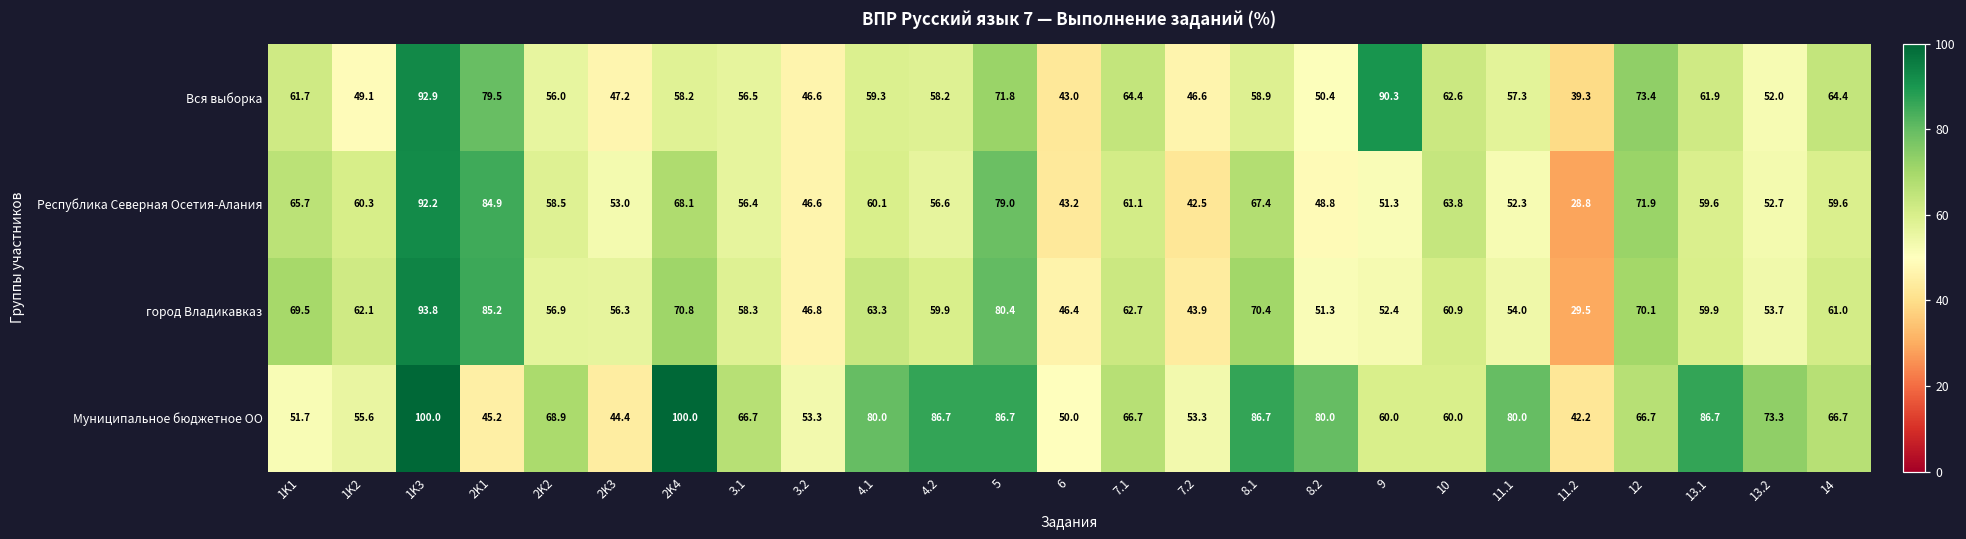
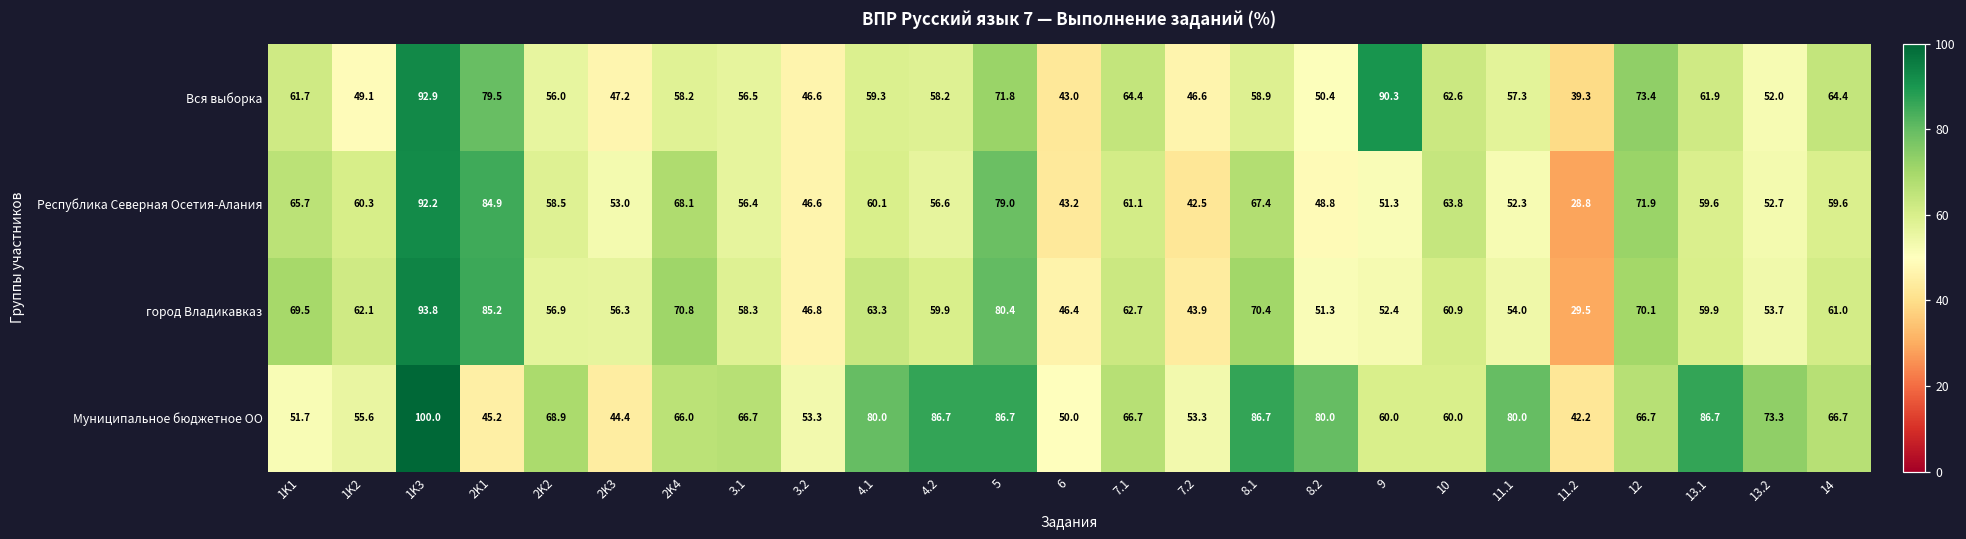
  {
    "Вся выборка": {
      "1K1": 61.7,
      "1K2": 49.1,
      "1K3": 92.9,
      "2K1": 79.5,
      "2K2": 56.0,
      "2K3": 47.2,
      "2K4": 58.2,
      "3.1": 56.5,
      "3.2": 46.6,
      "4.1": 59.3,
      "4.2": 58.2,
      "5": 71.8,
      "6": 43.0,
      "7.1": 64.4,
      "7.2": 46.6,
      "8.1": 58.9,
      "8.2": 50.4,
      "9": 90.3,
      "10": 62.6,
      "11.1": 57.3,
      "11.2": 39.3,
      "12": 73.4,
      "13.1": 61.9,
      "13.2": 52.0,
      "14": 64.4
    },
    "Республика Северная Осетия-Алания": {
      "1K1": 65.7,
      "1K2": 60.3,
      "1K3": 92.2,
      "2K1": 84.9,
      "2K2": 58.5,
      "2K3": 53.0,
      "2K4": 68.1,
      "3.1": 56.4,
      "3.2": 46.6,
      "4.1": 60.1,
      "4.2": 56.6,
      "5": 79.0,
      "6": 43.2,
      "7.1": 61.1,
      "7.2": 42.5,
      "8.1": 67.4,
      "8.2": 48.8,
      "9": 51.3,
      "10": 63.8,
      "11.1": 52.3,
      "11.2": 28.8,
      "12": 71.9,
      "13.1": 59.6,
      "13.2": 52.7,
      "14": 59.6
    },
    "город Владикавказ": {
      "1K1": 69.5,
      "1K2": 62.1,
      "1K3": 93.8,
      "2K1": 85.2,
      "2K2": 56.9,
      "2K3": 56.3,
      "2K4": 70.8,
      "3.1": 58.3,
      "3.2": 46.8,
      "4.1": 63.3,
      "4.2": 59.9,
      "5": 80.4,
      "6": 46.4,
      "7.1": 62.7,
      "7.2": 43.9,
      "8.1": 70.4,
      "8.2": 51.3,
      "9": 52.4,
      "10": 60.9,
      "11.1": 54.0,
      "11.2": 29.5,
      "12": 70.1,
      "13.1": 59.9,
      "13.2": 53.7,
      "14": 61.0
    },
    "Муниципальное бюджетное ОО": {
      "1K1": 51.7,
      "1K2": 55.6,
      "1K3": 100.0,
      "2K1": 45.2,
      "2K2": 68.9,
      "2K3": 44.4,
-     "2K4": 100.0,
+     "2K4": 66.0,
      "3.1": 66.7,
      "3.2": 53.3,
      "4.1": 80.0,
      "4.2": 86.7,
      "5": 86.7,
      "6": 50.0,
      "7.1": 66.7,
      "7.2": 53.3,
      "8.1": 86.7,
      "8.2": 80.0,
      "9": 60.0,
      "10": 60.0,
      "11.1": 80.0,
      "11.2": 42.2,
      "12": 66.7,
      "13.1": 86.7,
      "13.2": 73.3,
      "14": 66.7
    }
  }
